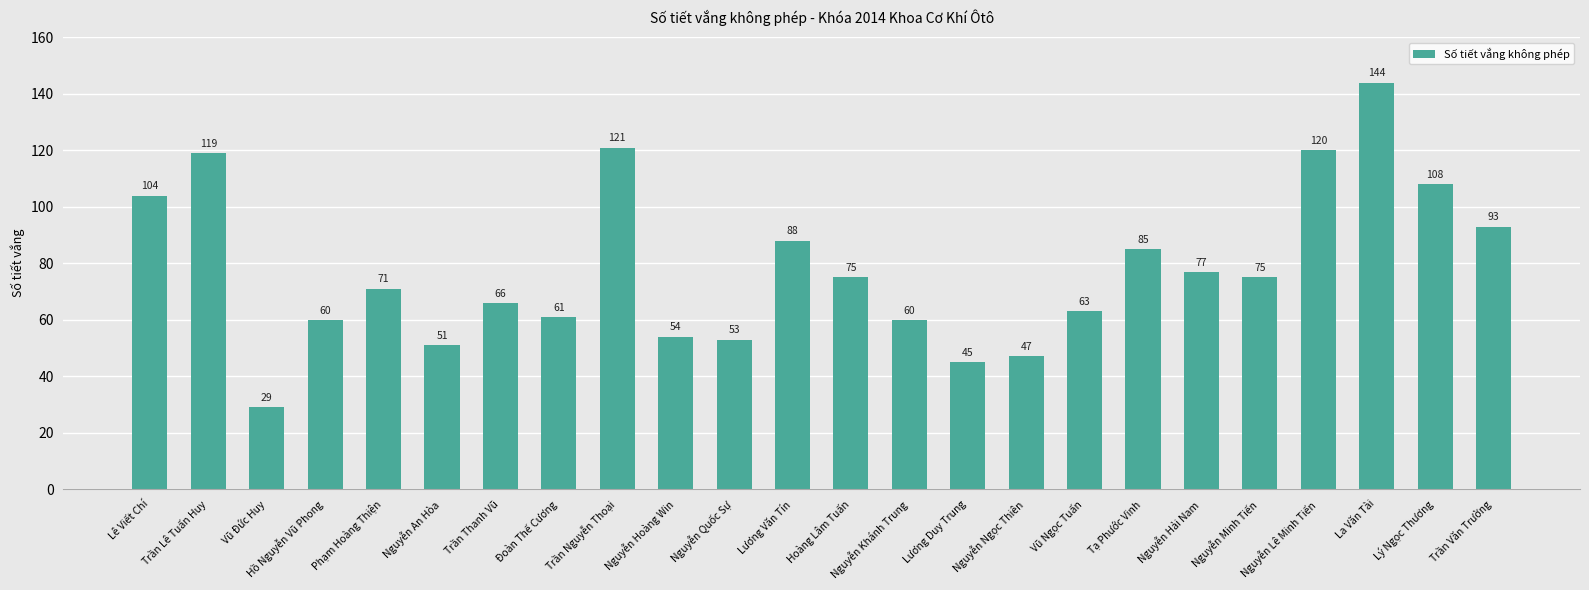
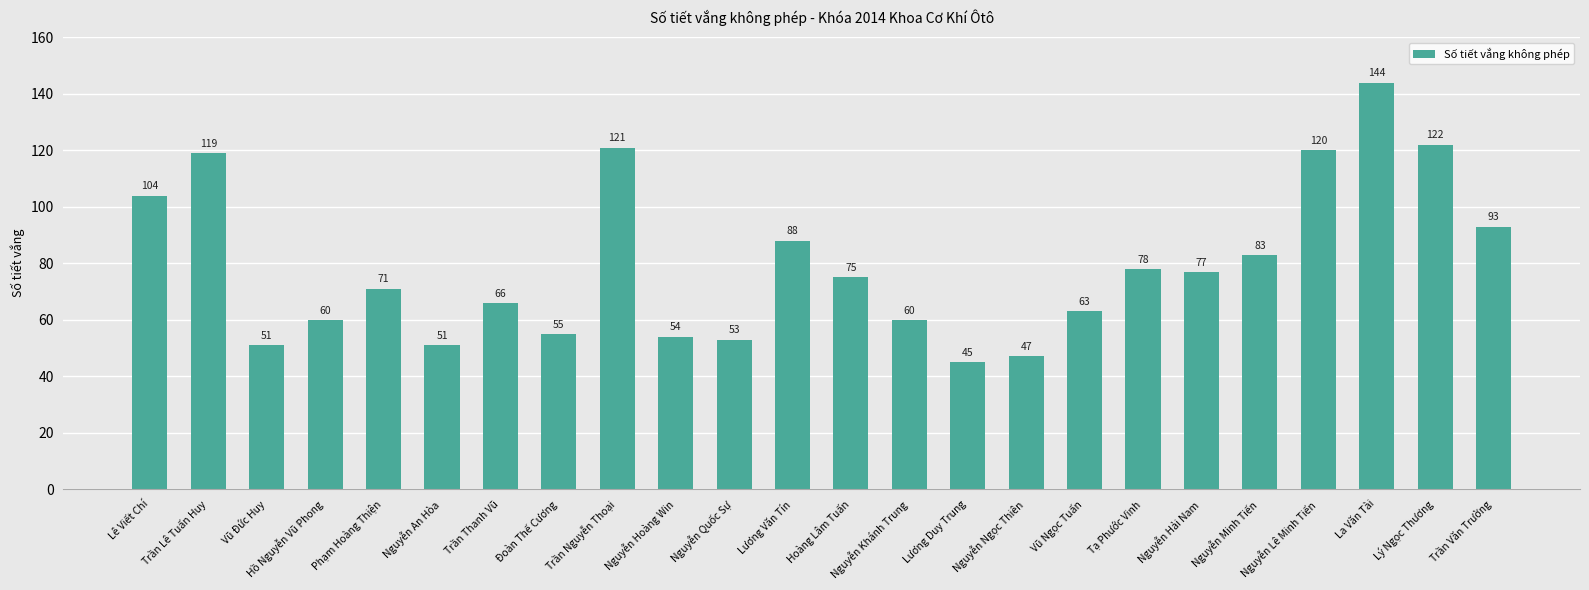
  {
    "Lê Viết Chí": 104,
    "Trần Lê Tuấn Huy": 119,
-   "Vũ Đức Huy": 29,
+   "Vũ Đức Huy": 51,
    "Hồ Nguyễn Vũ Phong": 60,
    "Phạm Hoàng Thiện": 71,
    "Nguyễn An Hòa": 51,
    "Trần Thanh Vũ": 66,
-   "Đoàn Thế Cương": 61,
+   "Đoàn Thế Cương": 55,
    "Trần Nguyễn Thoại": 121,
    "Nguyễn Hoàng Win": 54,
    "Nguyễn Quốc Sự": 53,
    "Lương Văn Tín": 88,
    "Hoàng Lâm Tuấn": 75,
    "Nguyễn Khánh Trung": 60,
    "Lương Duy Trung": 45,
    "Nguyễn Ngọc Thiên": 47,
    "Vũ Ngọc Tuấn": 63,
-   "Tạ Phước Vinh": 85,
+   "Tạ Phước Vinh": 78,
    "Nguyễn Hải Nam": 77,
-   "Nguyễn Minh Tiến": 75,
+   "Nguyễn Minh Tiến": 83,
    "Nguyễn Lê Minh Tiến": 120,
    "La Văn Tài": 144,
-   "Lý Ngọc Thương": 108,
+   "Lý Ngọc Thương": 122,
    "Trần Văn Trường": 93
  }
